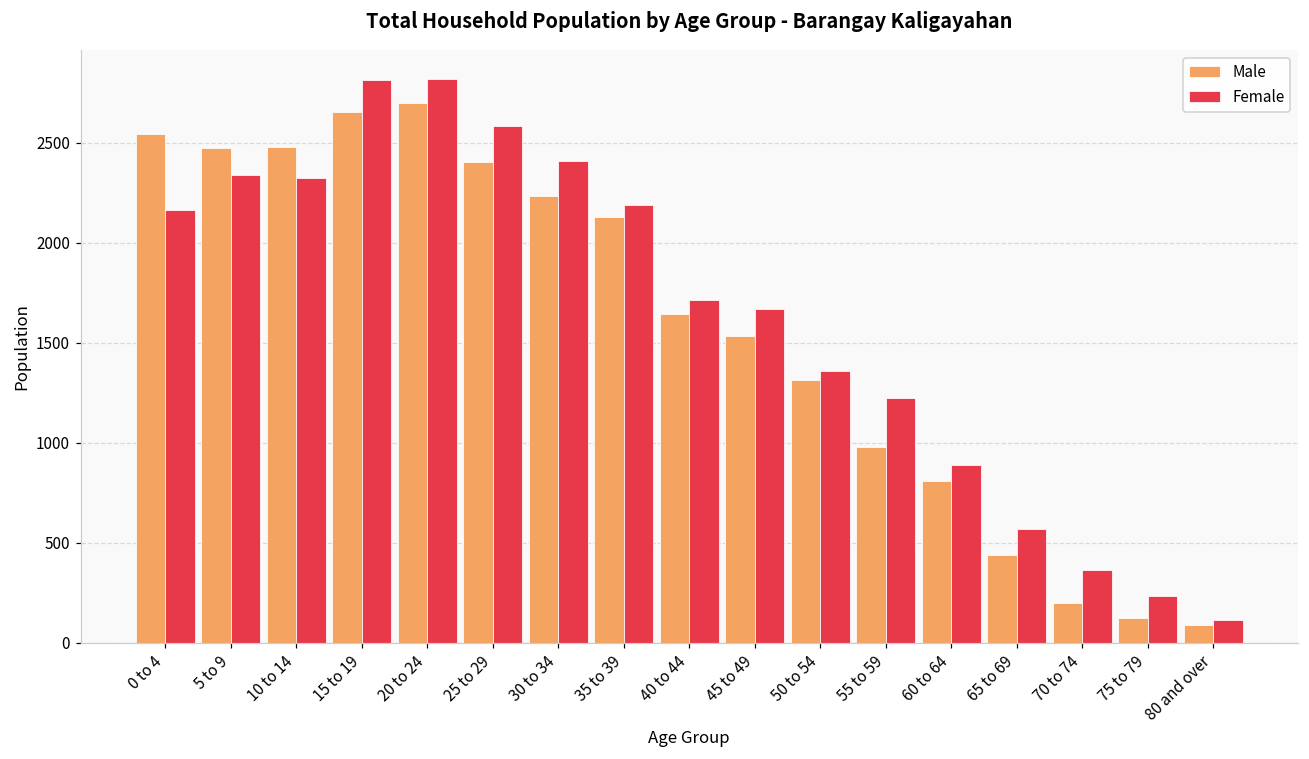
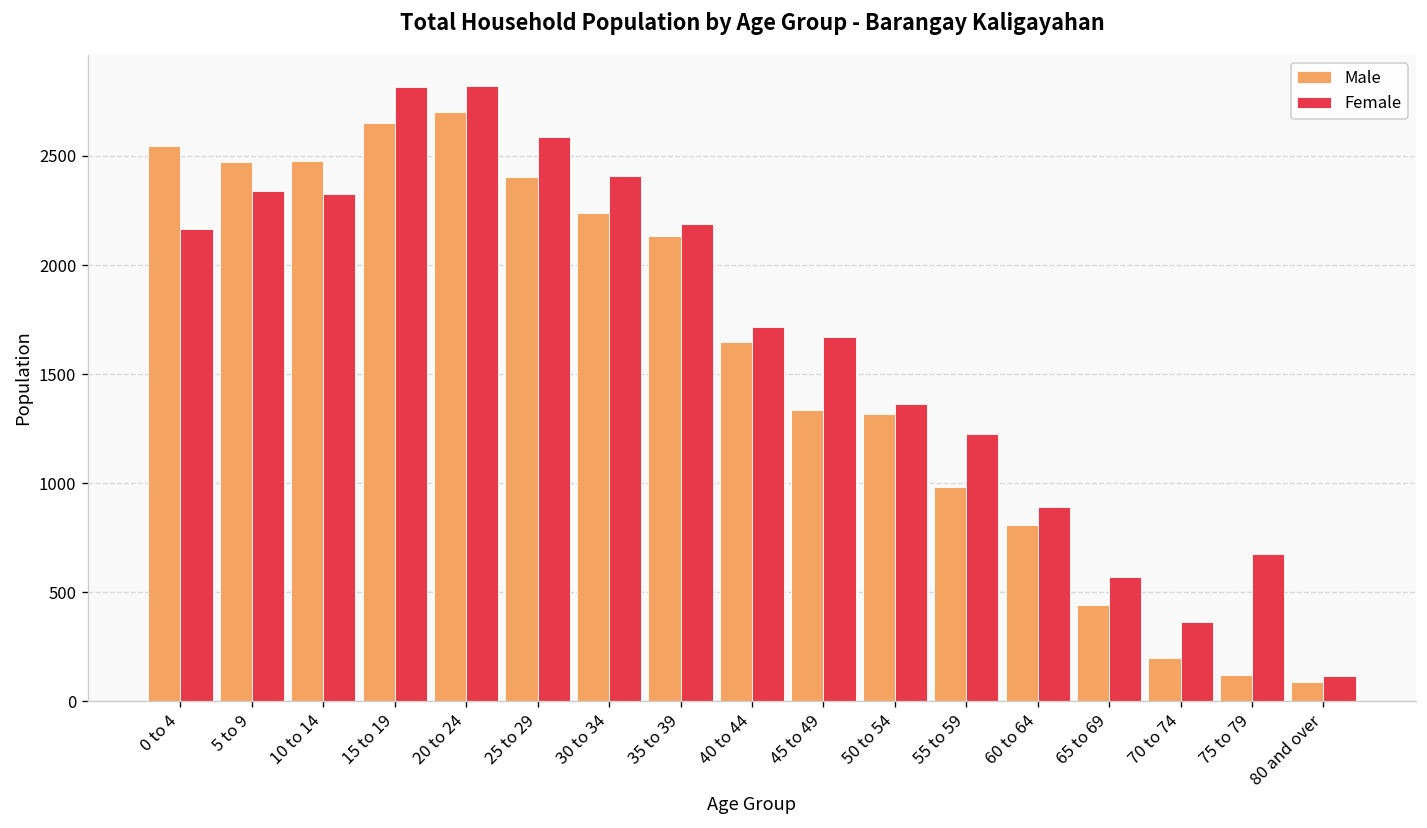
  {
    "Male": {
      "0 to 4": 2550,
      "5 to 9": 2470,
      "10 to 14": 2480,
      "15 to 19": 2650,
      "20 to 24": 2700,
      "25 to 29": 2400,
      "30 to 34": 2240,
      "35 to 39": 2130,
      "40 to 44": 1650,
-     "45 to 49": 1530,
+     "45 to 49": 1340,
      "50 to 54": 1320,
      "55 to 59": 980,
      "60 to 64": 810,
      "65 to 69": 440,
      "70 to 74": 200,
      "75 to 79": 120,
      "80 and over": 90
    },
    "Female": {
      "0 to 4": 2170,
      "5 to 9": 2340,
      "10 to 14": 2330,
      "15 to 19": 2820,
      "20 to 24": 2820,
      "25 to 29": 2590,
      "30 to 34": 2410,
      "35 to 39": 2190,
      "40 to 44": 1720,
      "45 to 49": 1670,
      "50 to 54": 1360,
      "55 to 59": 1230,
      "60 to 64": 890,
      "65 to 69": 570,
      "70 to 74": 360,
-     "75 to 79": 230,
+     "75 to 79": 670,
      "80 and over": 110
    }
  }
